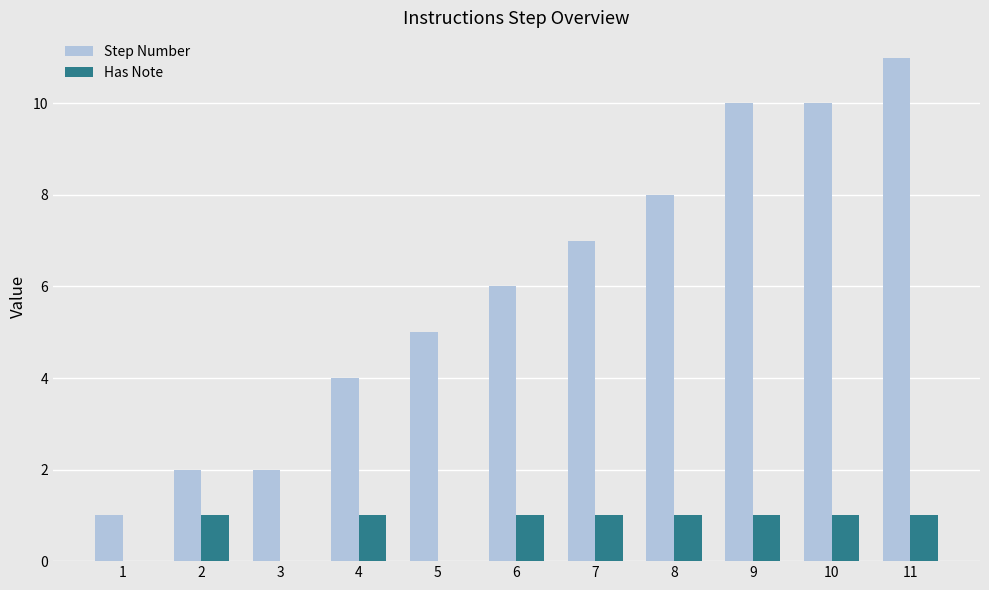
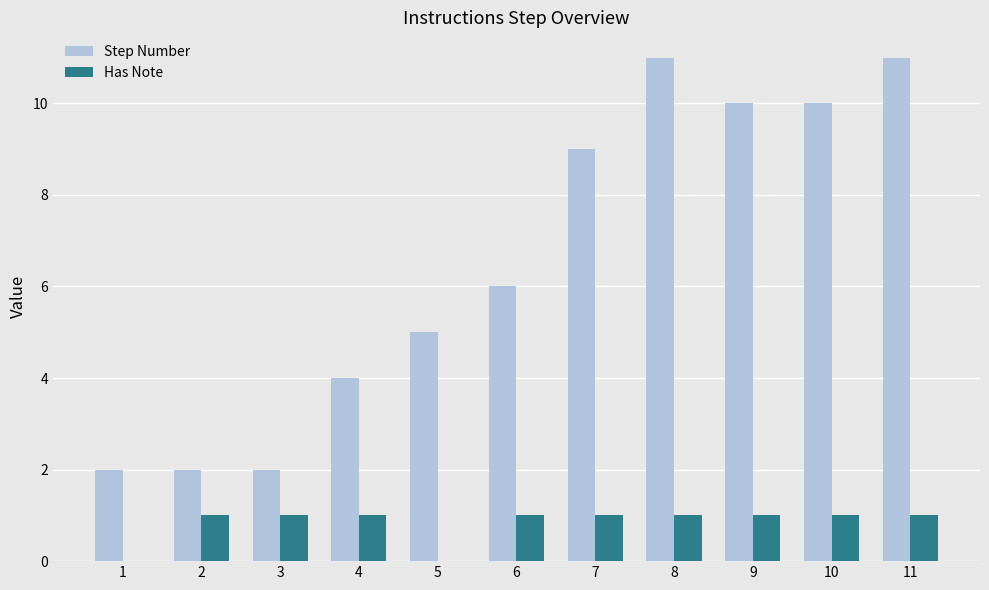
  {
    "Step Number": {
-     "1": 1,
+     "1": 2,
      "2": 2,
      "3": 2,
      "4": 4,
      "5": 5,
      "6": 6,
-     "7": 7,
-     "8": 8,
+     "7": 9,
+     "8": 11,
      "9": 10,
      "10": 10,
      "11": 11
    },
    "Has Note": {
      "1": 0,
      "2": 1,
-     "3": 0,
+     "3": 1,
      "4": 1,
      "5": 0,
      "6": 1,
      "7": 1,
      "8": 1,
      "9": 1,
      "10": 1,
      "11": 1
    }
  }
